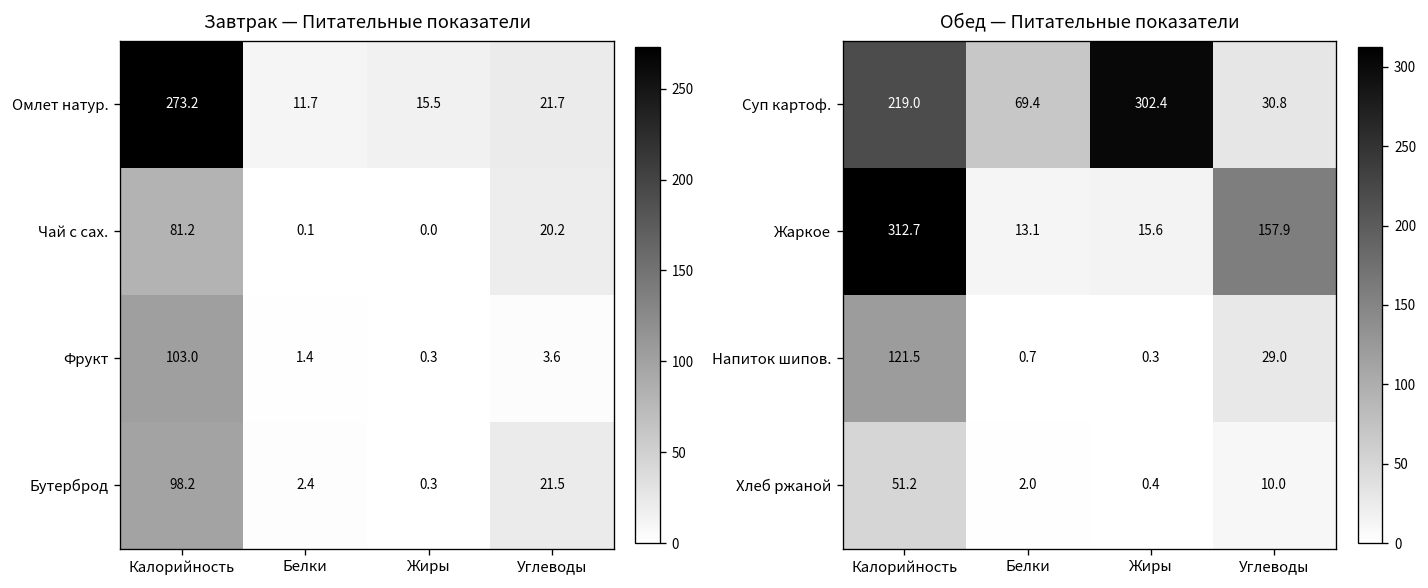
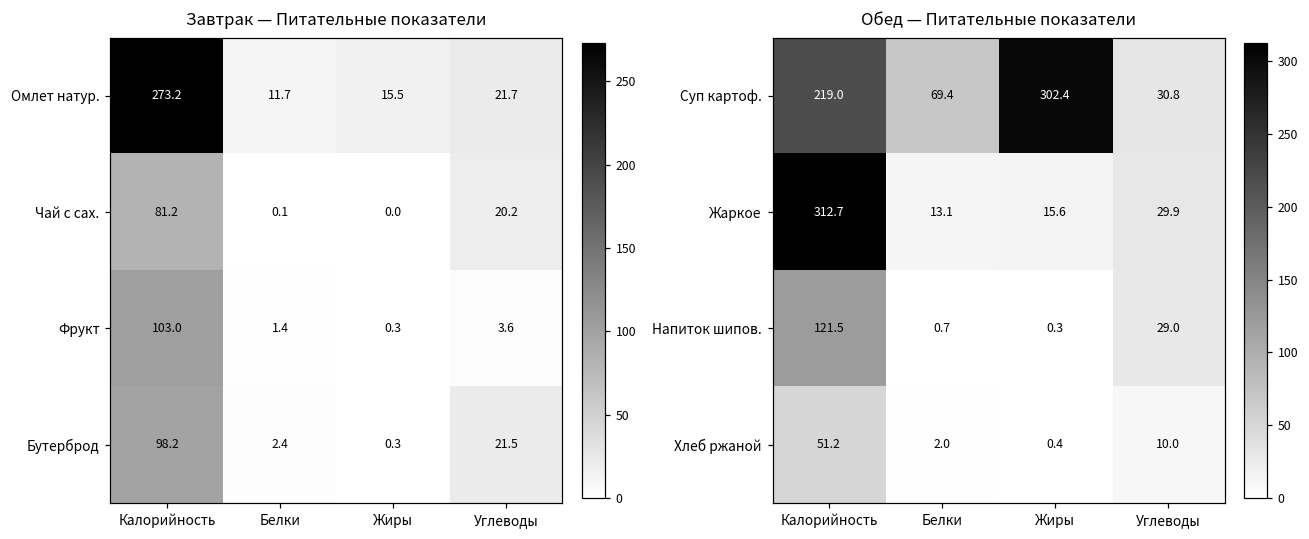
  {
    "Завтрак — Питательные показатели": {
      "Омлет натур.": {
        "Калорийность": 273.2,
        "Белки": 11.7,
        "Жиры": 15.5,
        "Углеводы": 21.7
      },
      "Чай с сах.": {
        "Калорийность": 81.2,
        "Белки": 0.1,
        "Жиры": 0.0,
        "Углеводы": 20.2
      },
      "Фрукт": {
        "Калорийность": 103.0,
        "Белки": 1.4,
        "Жиры": 0.3,
        "Углеводы": 3.6
      },
      "Бутерброд": {
        "Калорийность": 98.2,
        "Белки": 2.4,
        "Жиры": 0.3,
        "Углеводы": 21.5
      }
    },
    "Обед — Питательные показатели": {
      "Суп картоф.": {
        "Калорийность": 219.0,
        "Белки": 69.4,
        "Жиры": 302.4,
        "Углеводы": 30.8
      },
      "Жаркое": {
        "Калорийность": 312.7,
        "Белки": 13.1,
        "Жиры": 15.6,
-       "Углеводы": 157.9
+       "Углеводы": 29.9
      },
      "Напиток шипов.": {
        "Калорийность": 121.5,
        "Белки": 0.7,
        "Жиры": 0.3,
        "Углеводы": 29.0
      },
      "Хлеб ржаной": {
        "Калорийность": 51.2,
        "Белки": 2.0,
        "Жиры": 0.4,
        "Углеводы": 10.0
      }
    }
  }
